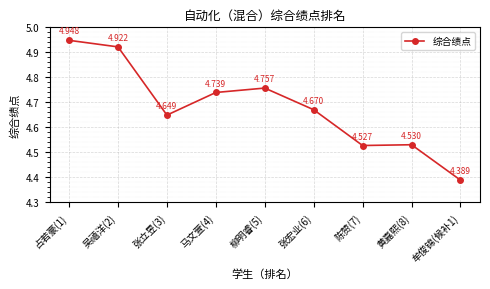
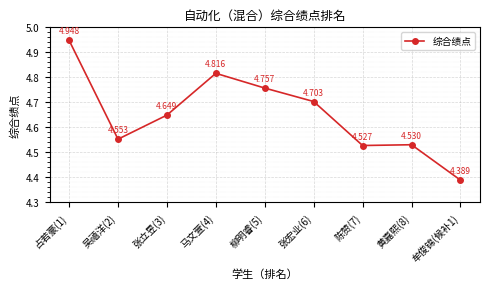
  {
    "占若豪(1)": 4.948,
-   "吴禧洋(2)": 4.922,
+   "吴禧洋(2)": 4.553,
    "张立昱(3)": 4.649,
-   "马文萱(4)": 4.739,
+   "马文萱(4)": 4.816,
    "柳明睿(5)": 4.757,
-   "张宏业(6)": 4.670,
+   "张宏业(6)": 4.703,
    "陈赞(7)": 4.527,
    "黄嘉熙(8)": 4.530,
    "牟俊锦(候补1)": 4.389
  }
